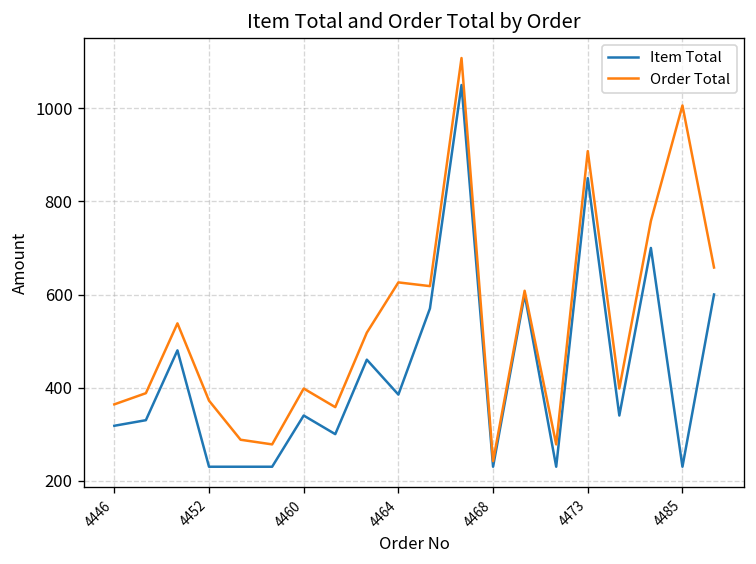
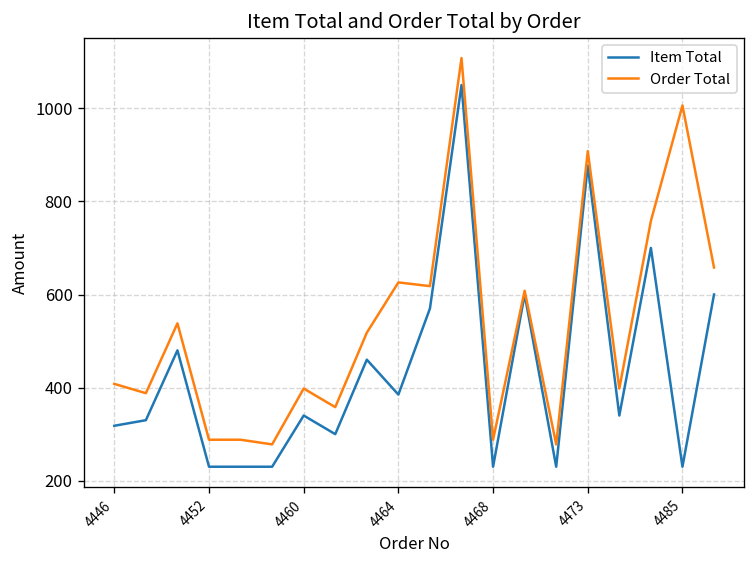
  {
    "Item Total": {
      "4446": 320,
      "4452": 230,
      "4460": 340,
      "4464": 390,
      "4468": 230,
-     "4473": 850,
+     "4473": 880,
      "4485": 230
    },
    "Order Total": {
-     "4446": 360,
-     "4452": 370,
+     "4446": 410,
+     "4452": 290,
      "4460": 400,
      "4464": 630,
-     "4468": 240,
+     "4468": 290,
      "4473": 910,
      "4485": 1010
    }
  }
